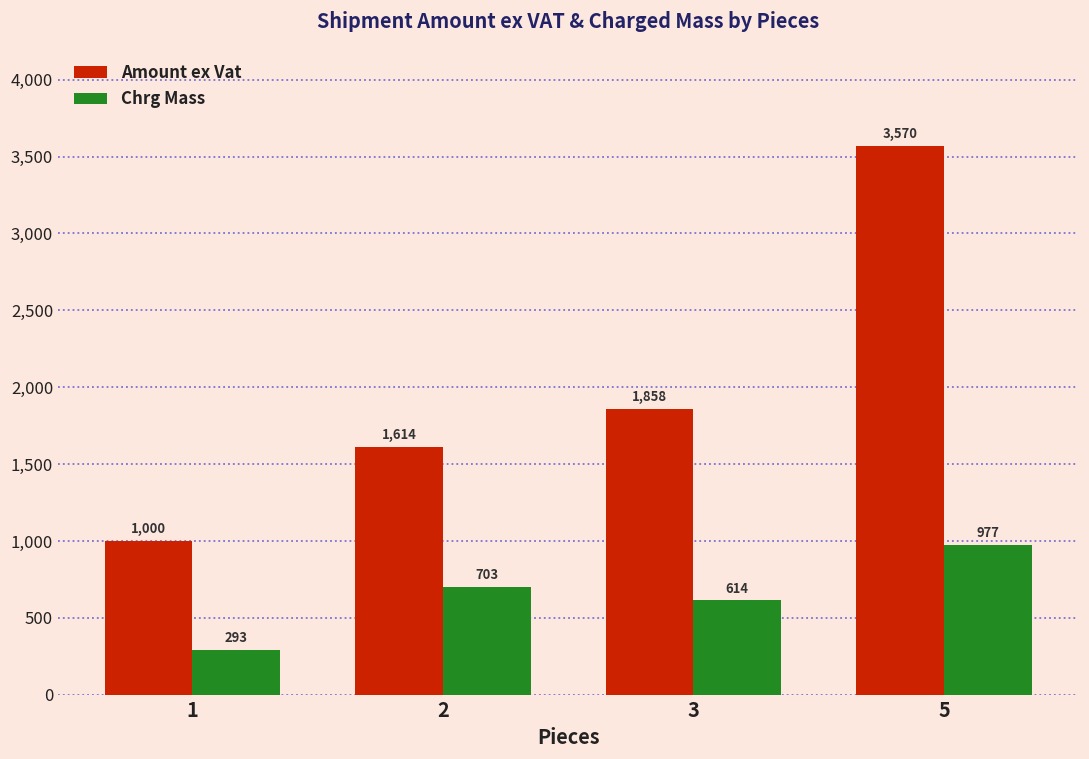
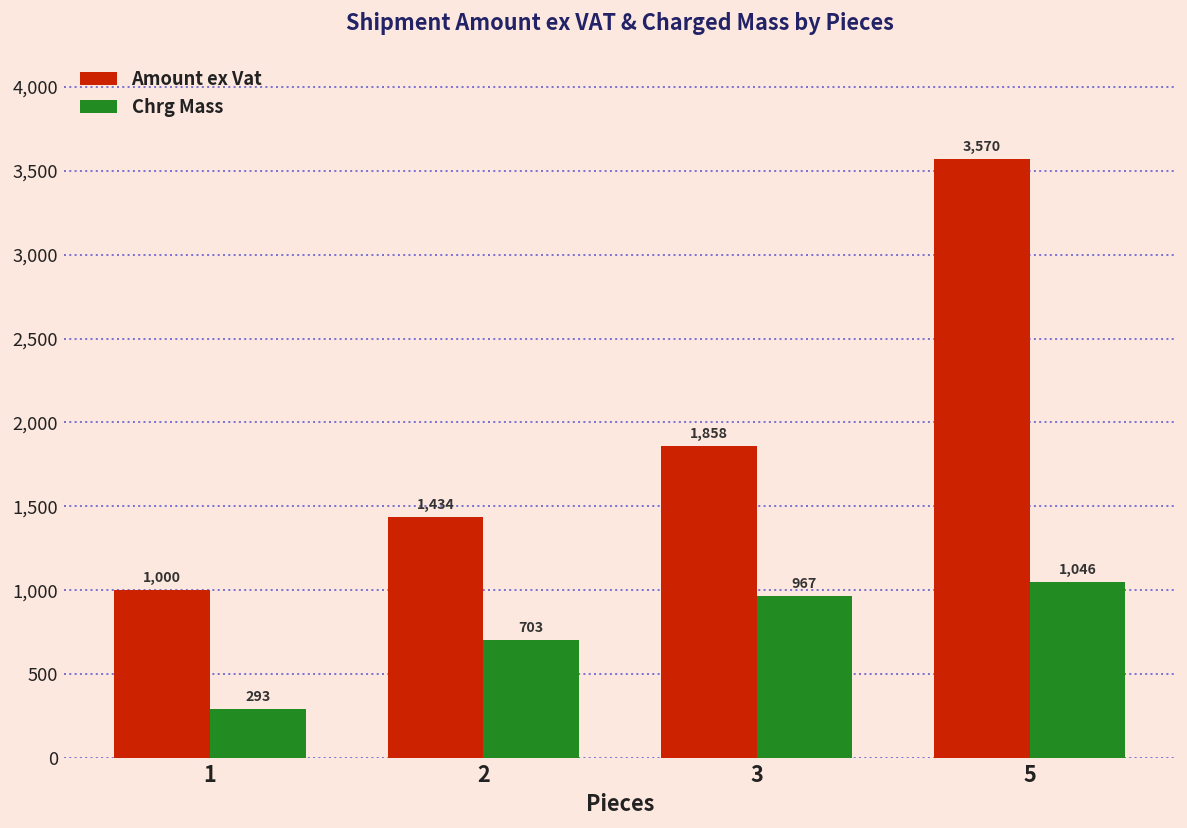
  {
    "Amount ex Vat": {
      "1": "1,000",
-     "2": "1,614",
+     "2": "1,434",
      "3": "1,858",
      "5": "3,570"
    },
    "Chrg Mass": {
      "1": "293",
      "2": "703",
-     "3": "614",
-     "5": "977"
+     "3": "967",
+     "5": "1,046"
    }
  }
